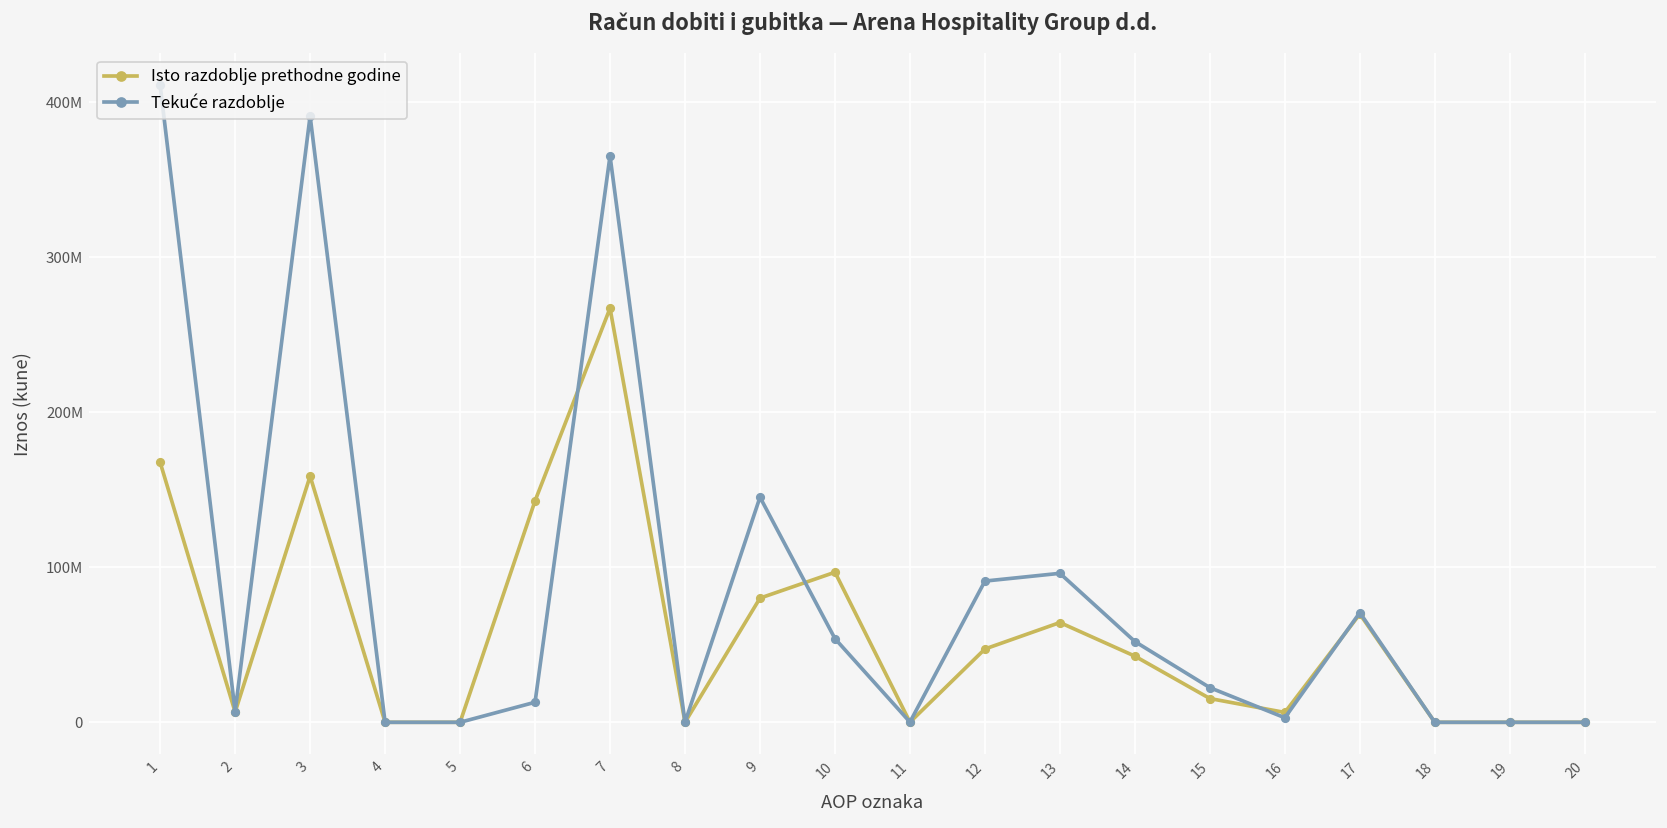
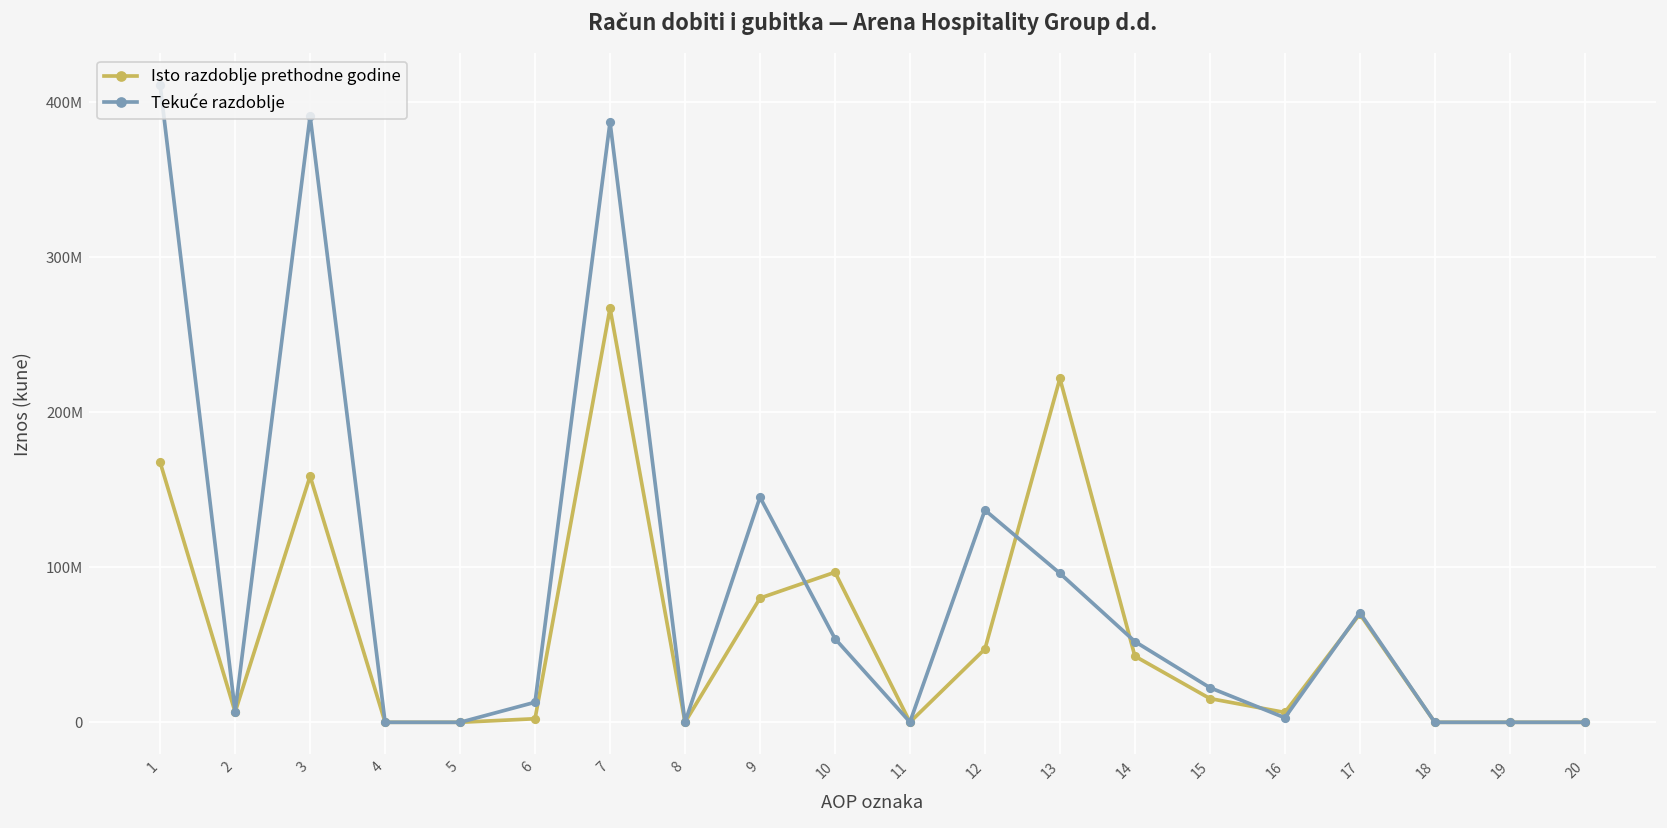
  {
    "Isto razdoblje prethodne godine": {
      "1": 168000000,
      "3": 159000000,
-     "6": 143000000,
+     "6": 2000000,
      "7": 267000000,
      "9": 80000000,
      "10": 97000000,
      "12": 47000000,
-     "13": 64000000,
+     "13": 222000000,
      "14": 43000000,
      "15": 15000000,
      "16": 6000000
    },
    "Tekuće razdoblje": {
      "6": 13000000,
-     "7": 365000000,
+     "7": 387000000,
      "9": 145000000,
      "10": 54000000,
-     "12": 91000000,
+     "12": 137000000,
      "13": 96000000,
      "14": 52000000,
      "15": 22000000,
      "16": 3000000
    }
  }
